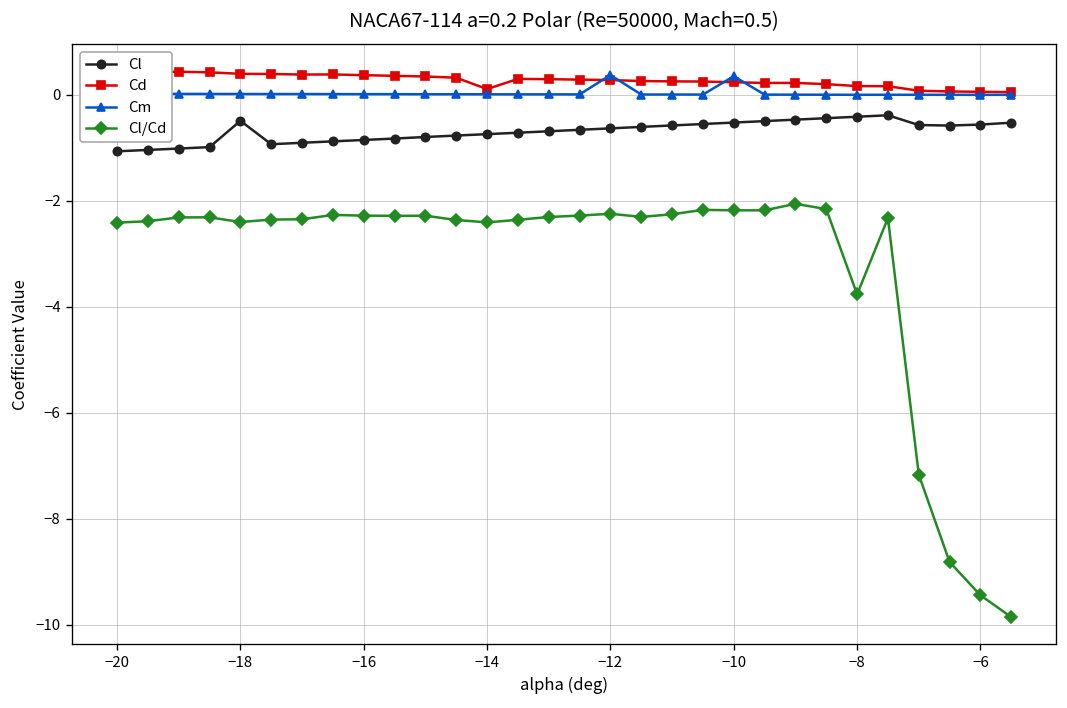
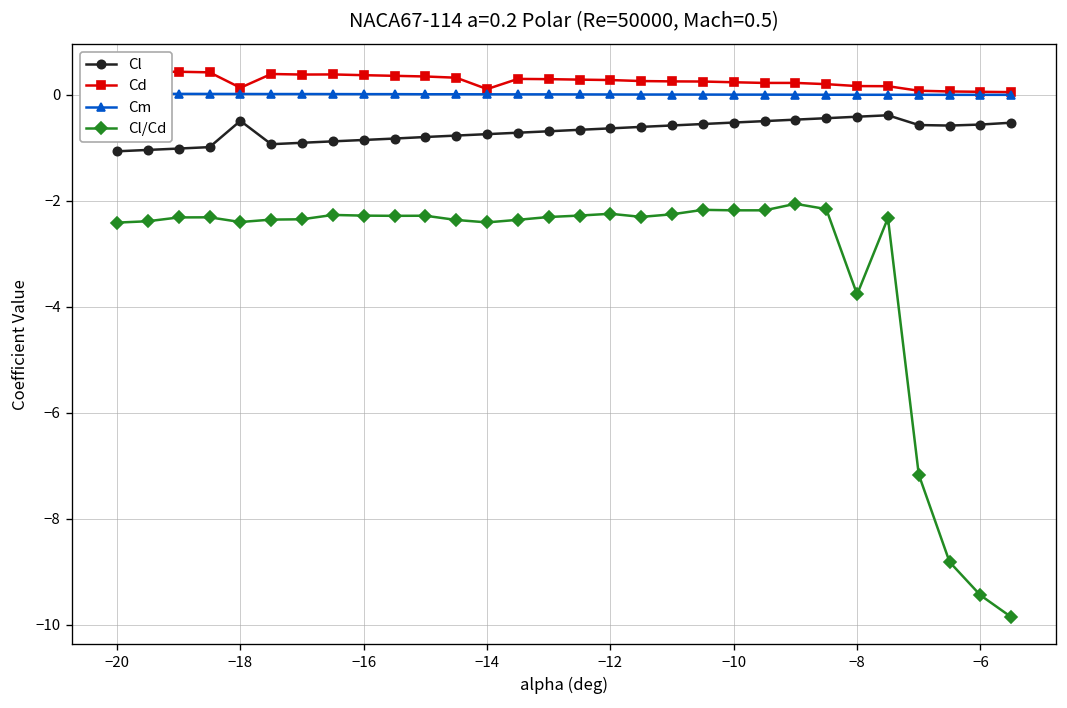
  {
    "Cl": {
      "−20": -1.1,
      "−18": -0.5,
      "−16": -0.9,
      "−14": -0.7,
      "−12": -0.6,
      "−10": -0.5,
      "−8": -0.4,
      "−6": -0.6
    },
    "Cd": {
-     "−18": 0.4,
+     "−18": 0.1,
      "−16": 0.4,
      "−14": 0.1,
      "−12": 0.3,
      "−10": 0.2,
      "−8": 0.2
    },
    "Cm": {
      "−18": 0.0,
      "−16": 0.0,
      "−14": 0.0,
-     "−12": 0.4,
-     "−10": 0.4,
+     "−12": 0.0,
+     "−10": 0.0,
      "−8": 0.0
    },
    "Cl/Cd": {
      "−20": -2.4,
      "−18": -2.4,
      "−16": -2.3,
      "−14": -2.4,
      "−12": -2.2,
      "−10": -2.2,
      "−8": -3.8,
      "−6": -9.4
    }
  }
